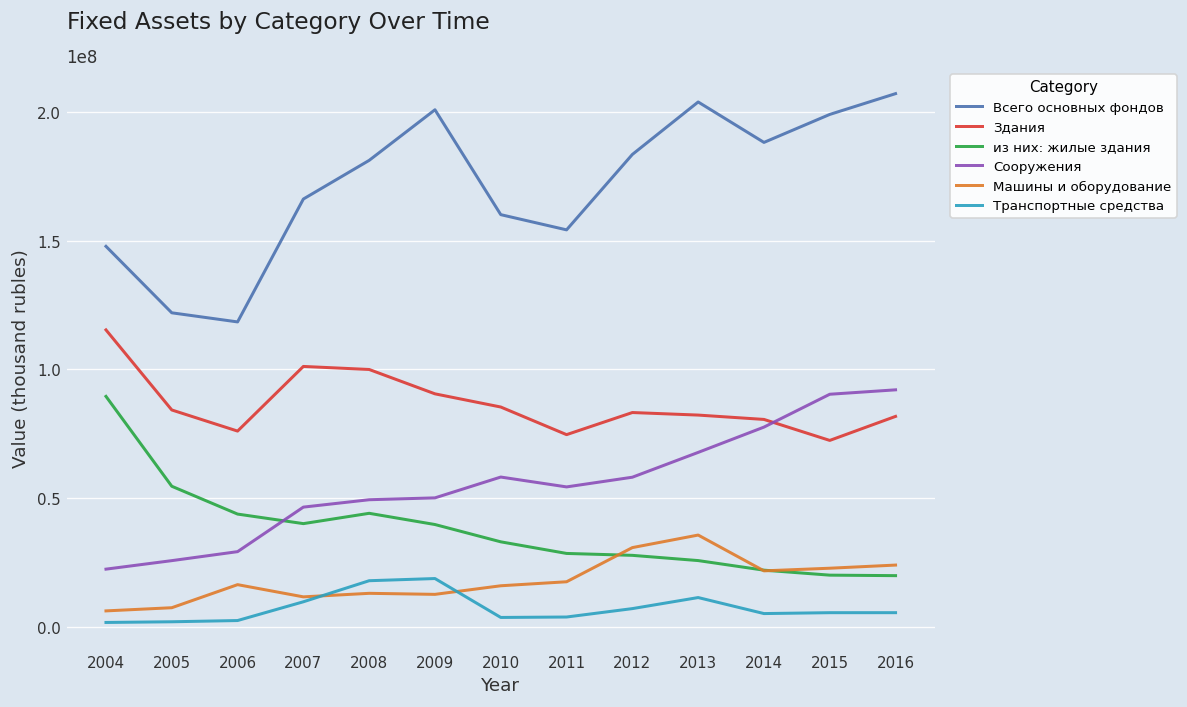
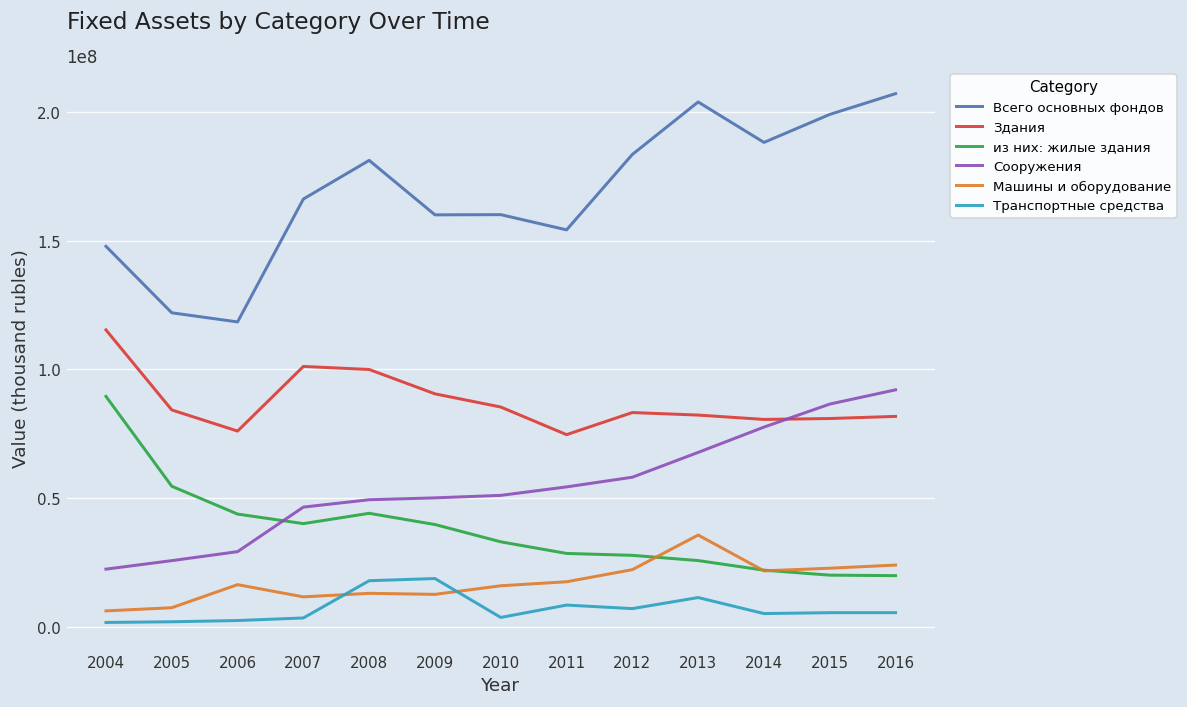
  {
    "Всего основных фондов": {
      "2004": 148000000,
      "2005": 122000000,
      "2006": 118000000,
      "2007": 166000000,
      "2008": 181000000,
-     "2009": 201000000,
+     "2009": 160000000,
      "2010": 160000000,
      "2011": 154000000,
      "2012": 184000000,
      "2013": 204000000,
      "2014": 188000000,
      "2015": 199000000,
      "2016": 207000000
    },
    "Здания": {
      "2004": 115000000,
      "2005": 84000000,
      "2006": 76000000,
      "2007": 101000000,
      "2008": 100000000,
      "2009": 90000000,
      "2010": 85000000,
      "2011": 75000000,
      "2012": 83000000,
      "2013": 82000000,
      "2014": 81000000,
-     "2015": 72000000,
+     "2015": 81000000,
      "2016": 82000000
    },
    "из них: жилые здания": {
      "2004": 89000000,
      "2005": 55000000,
      "2006": 44000000,
      "2007": 40000000,
      "2008": 44000000,
      "2009": 40000000,
      "2010": 33000000,
      "2011": 28000000,
      "2012": 28000000,
      "2013": 26000000,
      "2015": 20000000,
      "2016": 20000000
    },
    "Сооружения": {
      "2004": 22000000,
      "2005": 26000000,
      "2006": 29000000,
      "2007": 46000000,
      "2008": 49000000,
      "2009": 50000000,
-     "2010": 58000000,
+     "2010": 51000000,
      "2011": 54000000,
      "2012": 58000000,
      "2013": 68000000,
      "2014": 78000000,
-     "2015": 90000000,
+     "2015": 87000000,
      "2016": 92000000
    },
    "Машины и оборудование": {
      "2004": 6000000,
      "2005": 7000000,
      "2006": 16000000,
      "2007": 12000000,
      "2008": 13000000,
      "2009": 13000000,
      "2010": 16000000,
      "2011": 17000000,
-     "2012": 31000000,
+     "2012": 22000000,
      "2013": 36000000,
      "2015": 23000000,
      "2016": 24000000
    },
    "Транспортные средства": {
      "2004": 2000000,
      "2005": 2000000,
      "2006": 2000000,
-     "2007": 10000000,
+     "2007": 3000000,
      "2008": 18000000,
      "2009": 19000000,
      "2010": 4000000,
-     "2011": 4000000,
+     "2011": 8000000,
      "2012": 7000000,
      "2013": 11000000,
      "2014": 5000000,
      "2015": 5000000,
      "2016": 5000000
    }
  }
